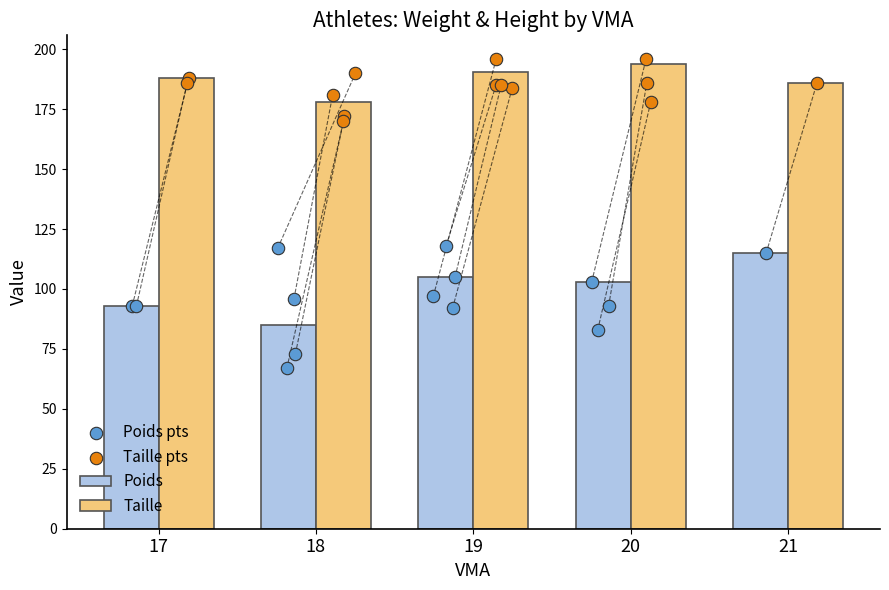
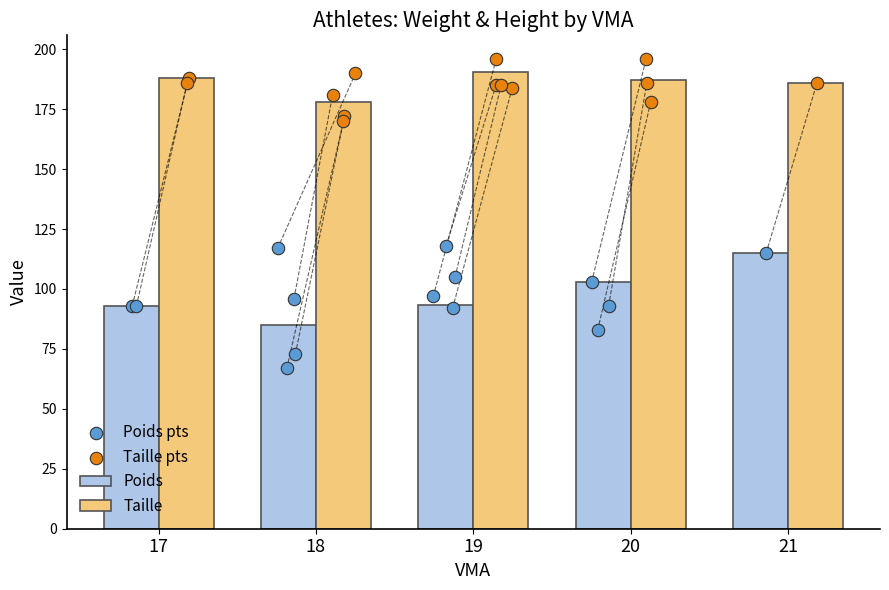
  {
    "Poids": {
      "17": 93,
      "18": 85,
-     "19": 105,
+     "19": 93,
      "20": 103,
      "21": 115
    },
    "Taille": {
      "17": 188,
      "18": 178,
      "19": 191,
-     "20": 194,
+     "20": 187,
      "21": 186
    }
  }
